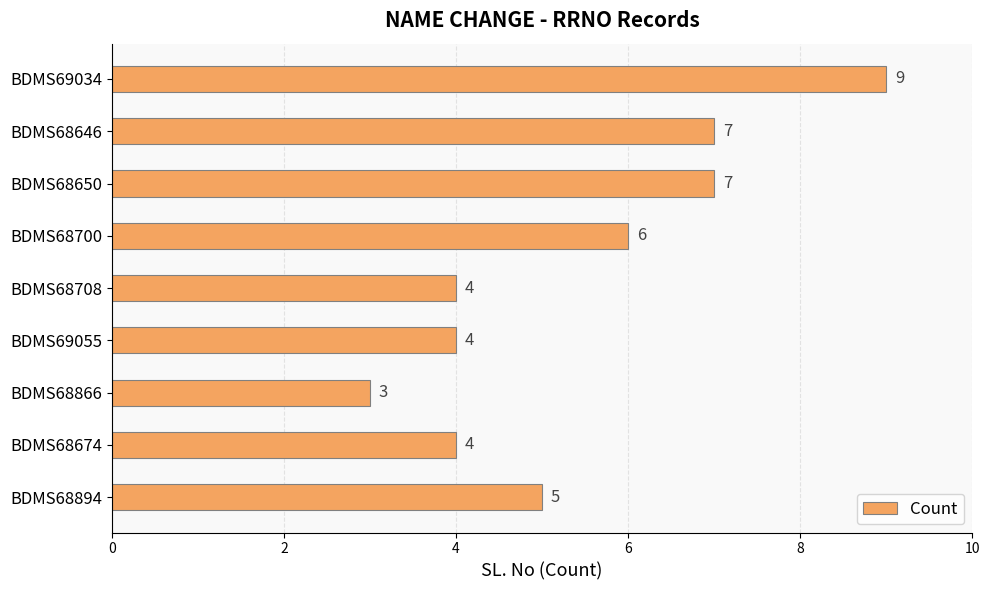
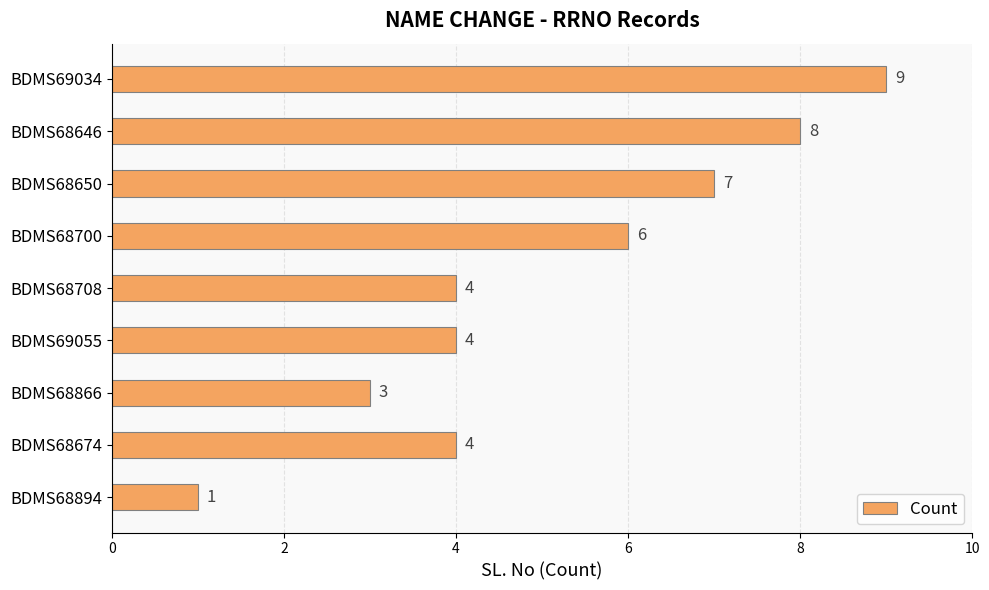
  {
    "BDMS69034": 9,
-   "BDMS68646": 7,
+   "BDMS68646": 8,
    "BDMS68650": 7,
    "BDMS68700": 6,
    "BDMS68708": 4,
    "BDMS69055": 4,
    "BDMS68866": 3,
    "BDMS68674": 4,
-   "BDMS68894": 5
+   "BDMS68894": 1
  }
